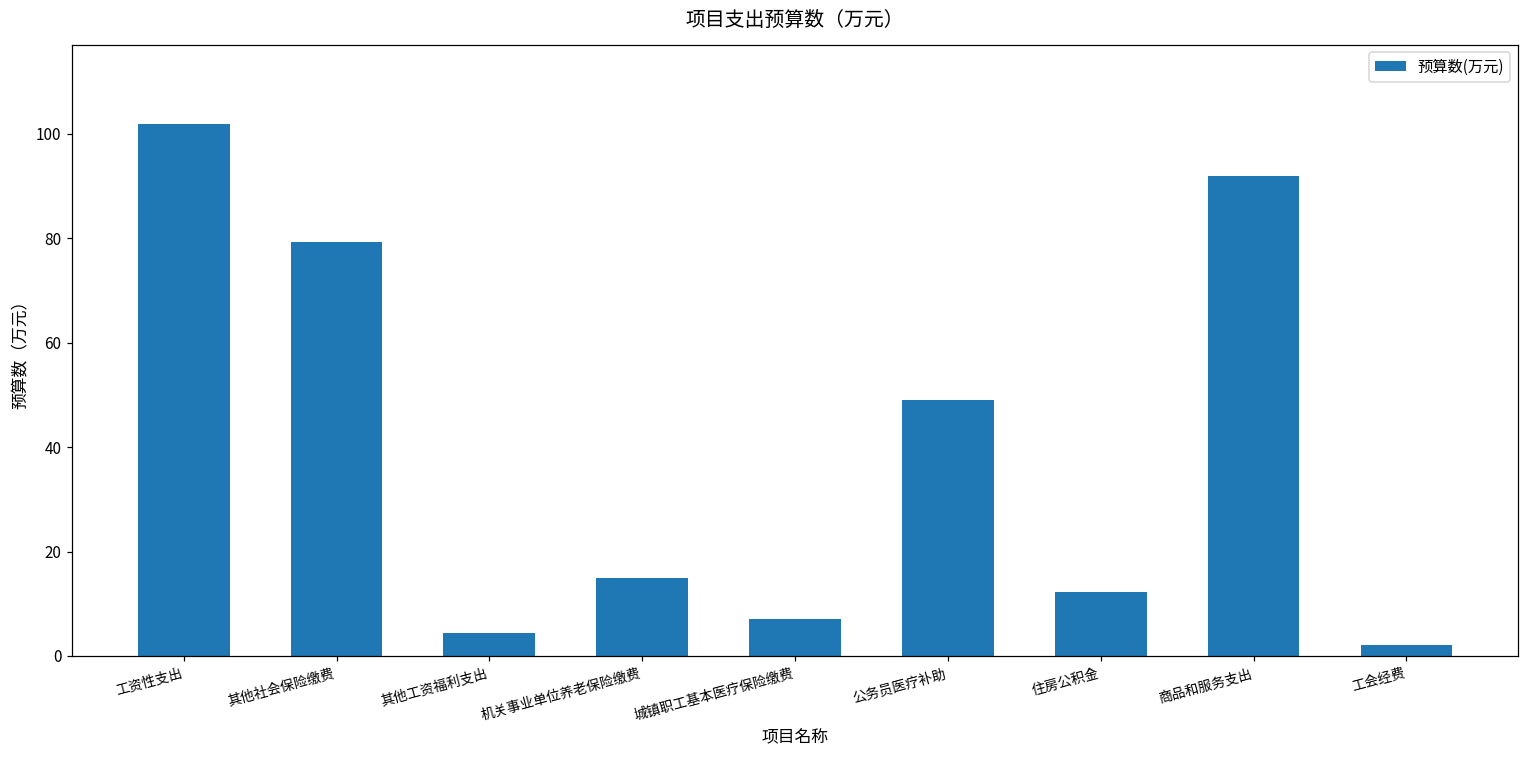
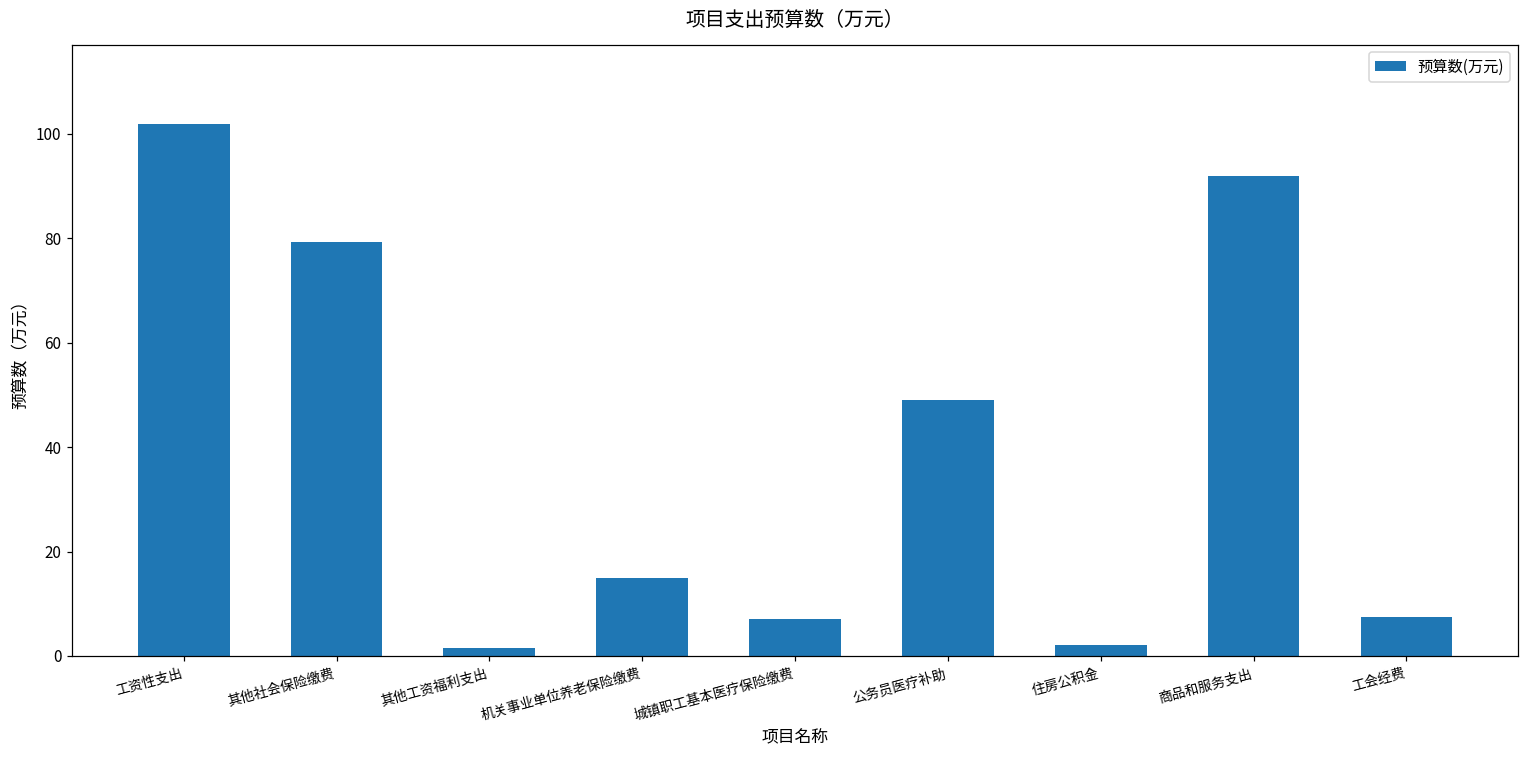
  {
    "工资性支出": 102,
    "其他社会保险缴费": 79,
-   "其他工资福利支出": 4,
+   "其他工资福利支出": 2,
    "机关事业单位养老保险缴费": 15,
    "城镇职工基本医疗保险缴费": 7,
    "公务员医疗补助": 49,
-   "住房公积金": 12,
+   "住房公积金": 2,
    "商品和服务支出": 92,
-   "工会经费": 2
+   "工会经费": 7
  }
